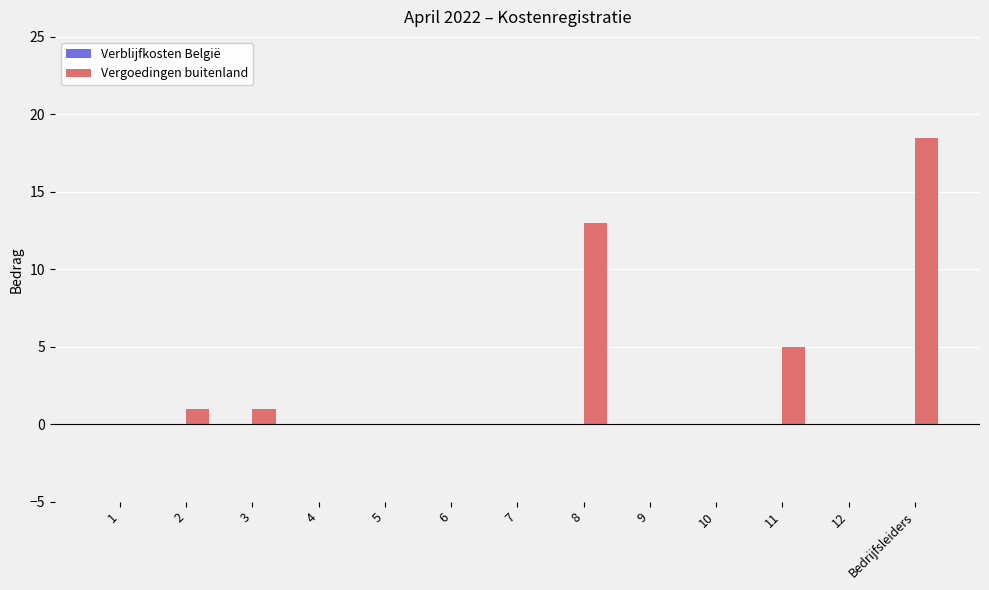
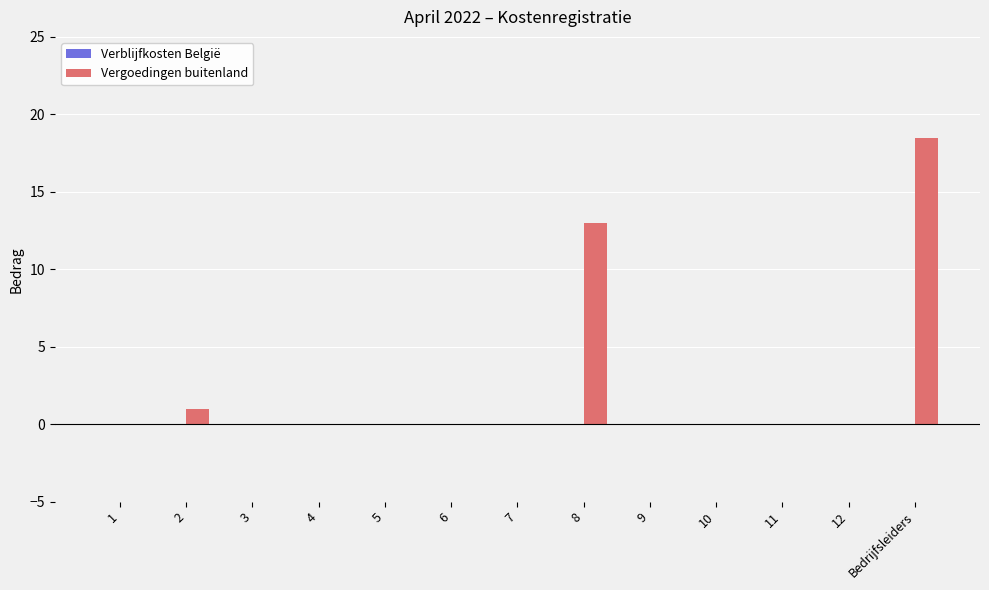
  {
    "Verblijfkosten België": {
      "1": 0,
      "2": 0,
      "3": 0,
      "4": 0,
      "5": 0,
      "6": 0,
      "7": 0,
      "8": 0,
      "9": 0,
      "10": 0,
      "11": 0,
      "12": 0,
      "Bedrijfsleiders": 0
    },
    "Vergoedingen buitenland": {
      "1": 0,
      "2": 1,
-     "3": 1,
+     "3": 0,
      "4": 0,
      "5": 0,
      "6": 0,
      "7": 0,
      "8": 13,
      "9": 0,
      "10": 0,
-     "11": 5,
+     "11": 0,
      "12": 0,
      "Bedrijfsleiders": 18.5
    }
  }
